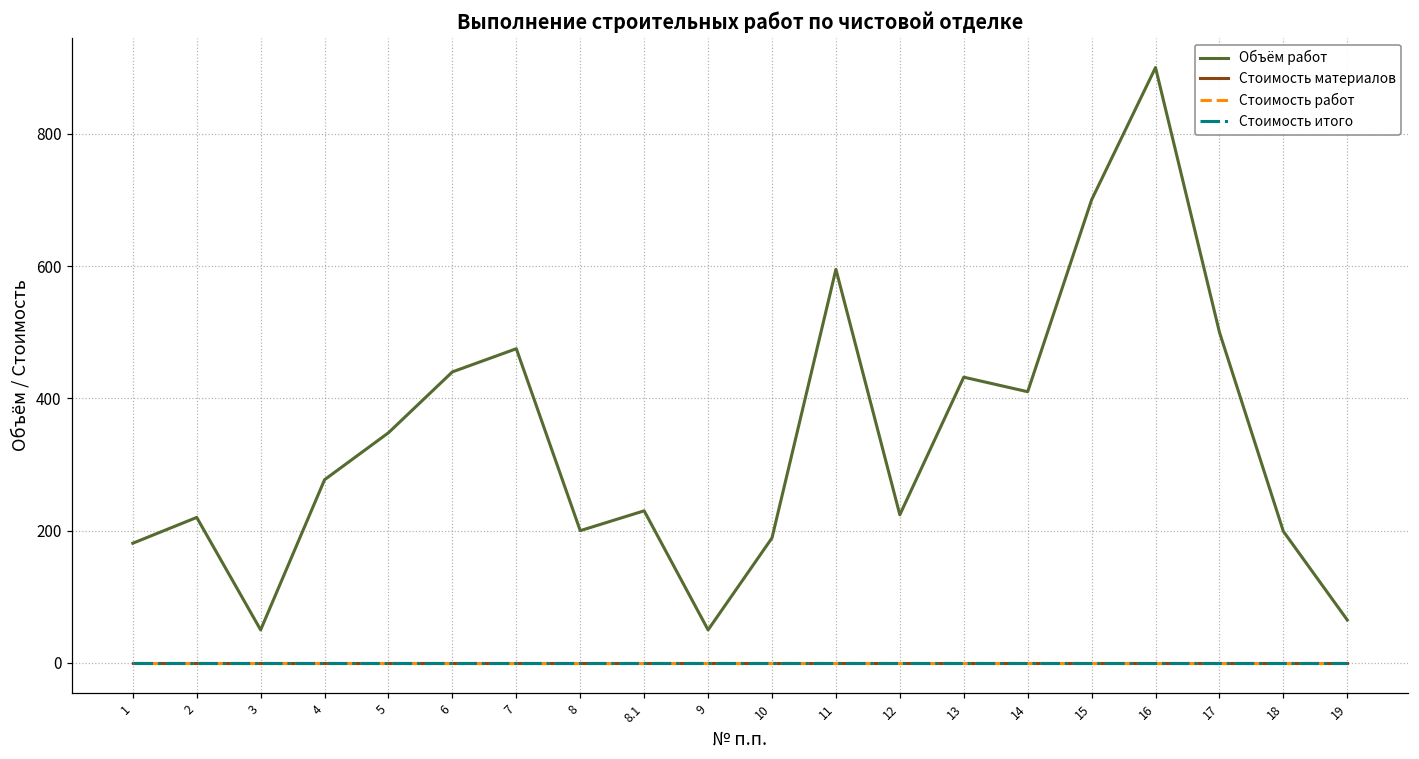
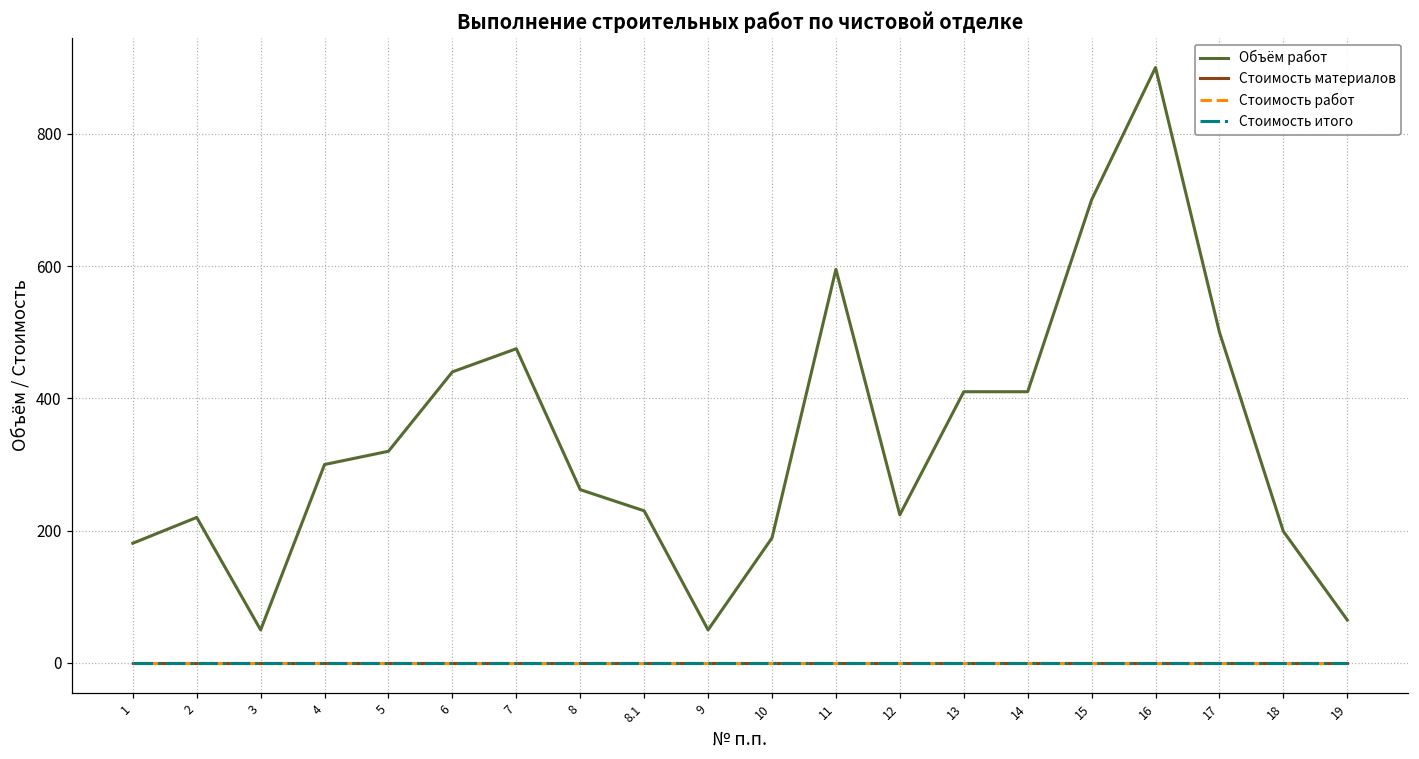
  {
    "Объём работ": {
      "1": 180,
      "2": 220,
      "3": 50,
-     "4": 280,
-     "5": 350,
+     "4": 300,
+     "5": 320,
      "6": 440,
      "7": 480,
-     "8": 200,
+     "8": 260,
      "8.1": 230,
      "9": 50,
      "10": 190,
      "11": 600,
      "12": 220,
-     "13": 430,
+     "13": 410,
      "14": 410,
      "15": 700,
      "16": 900,
      "17": 500,
      "18": 200,
      "19": 70
    },
    "Стоимость итого": {
      "1": 0,
      "2": 0,
      "3": 0,
      "4": 0,
      "5": 0,
      "6": 0,
      "7": 0,
      "8": 0,
      "8.1": 0,
      "9": 0,
      "10": 0,
      "11": 0,
      "12": 0,
      "13": 0,
      "14": 0,
      "15": 0,
      "16": 0,
      "17": 0,
      "18": 0,
      "19": 0
    }
  }
